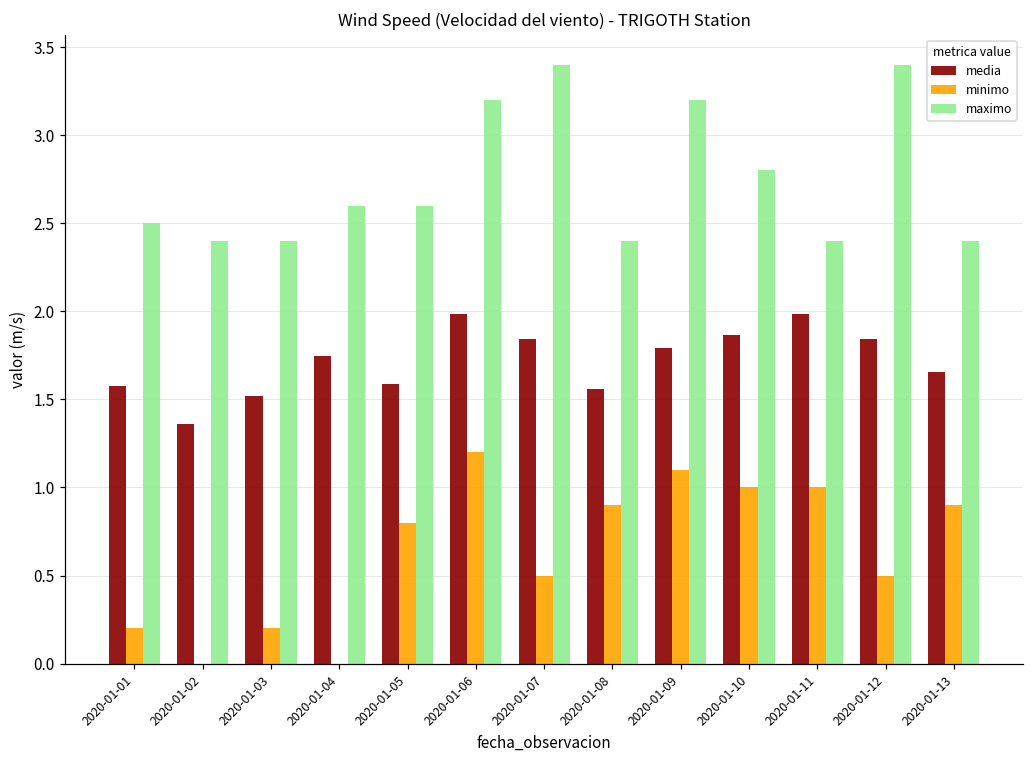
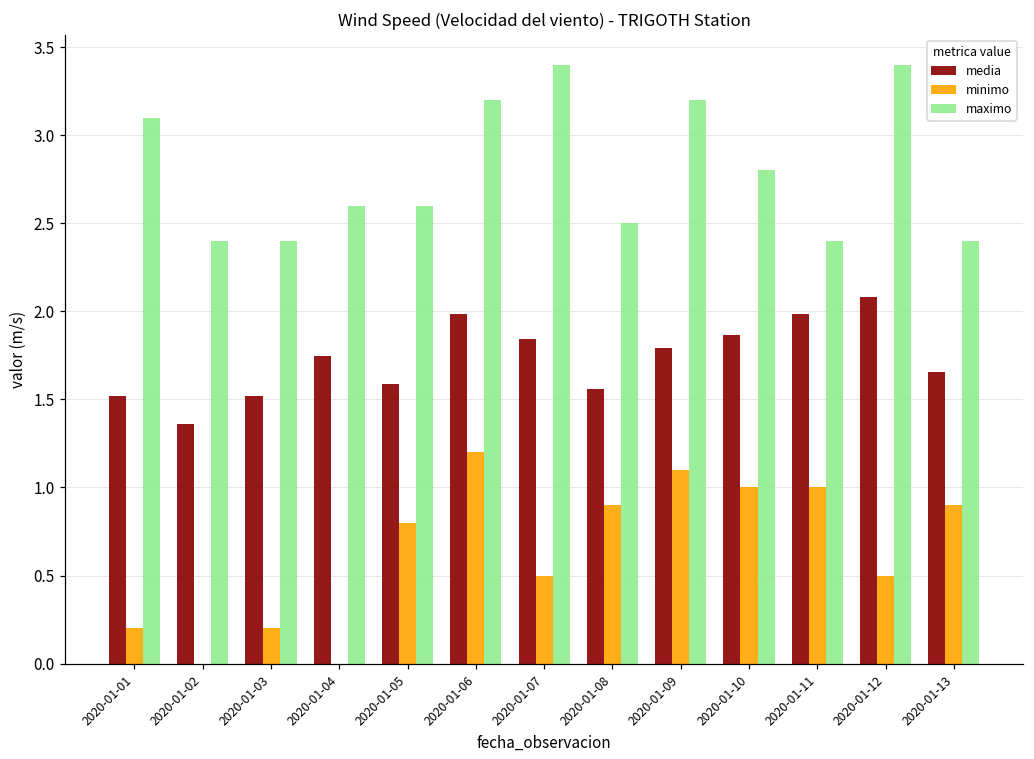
  {
    "media": {
-     "2020-01-01": 1.57,
+     "2020-01-01": 1.52,
      "2020-01-02": 1.36,
      "2020-01-03": 1.52,
      "2020-01-04": 1.75,
      "2020-01-05": 1.58,
      "2020-01-06": 1.98,
      "2020-01-07": 1.84,
      "2020-01-08": 1.56,
      "2020-01-09": 1.79,
      "2020-01-10": 1.87,
      "2020-01-11": 1.98,
-     "2020-01-12": 1.84,
+     "2020-01-12": 2.08,
      "2020-01-13": 1.66
    },
    "minimo": {
      "2020-01-01": 0.20,
      "2020-01-02": 0.00,
      "2020-01-03": 0.20,
      "2020-01-04": 0.00,
      "2020-01-05": 0.80,
      "2020-01-06": 1.20,
      "2020-01-07": 0.50,
      "2020-01-08": 0.90,
      "2020-01-09": 1.10,
      "2020-01-10": 1.00,
      "2020-01-11": 1.00,
      "2020-01-12": 0.50,
      "2020-01-13": 0.90
    },
    "maximo": {
-     "2020-01-01": 2.5,
+     "2020-01-01": 3.1,
      "2020-01-02": 2.4,
      "2020-01-03": 2.4,
      "2020-01-04": 2.6,
      "2020-01-05": 2.6,
      "2020-01-06": 3.2,
      "2020-01-07": 3.4,
-     "2020-01-08": 2.4,
+     "2020-01-08": 2.5,
      "2020-01-09": 3.2,
      "2020-01-10": 2.8,
      "2020-01-11": 2.4,
      "2020-01-12": 3.4,
      "2020-01-13": 2.4
    }
  }
